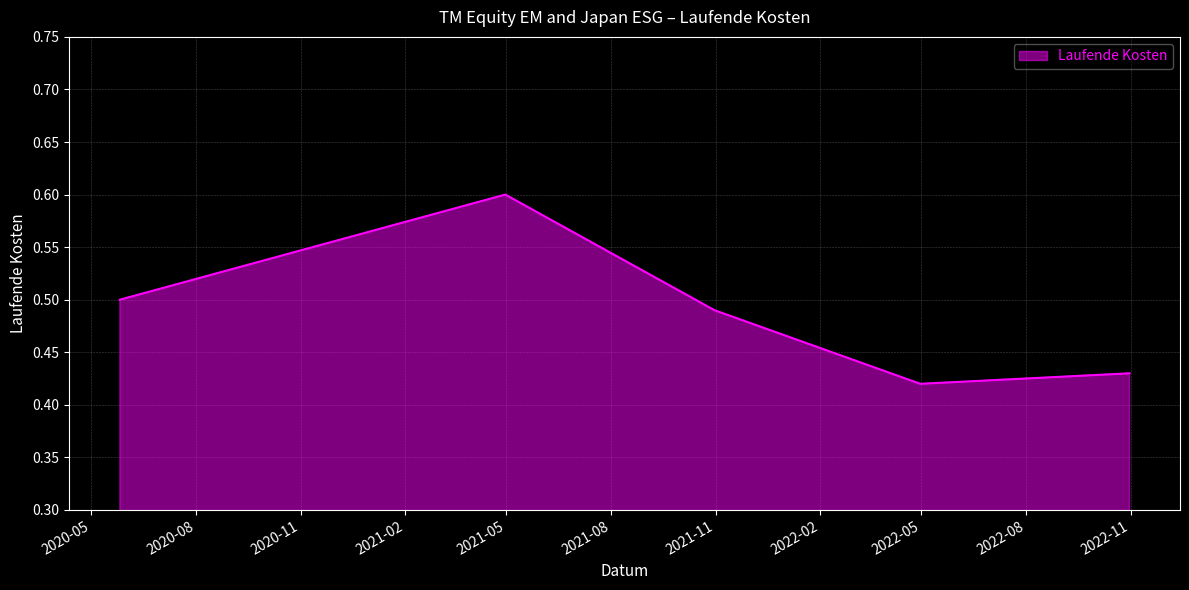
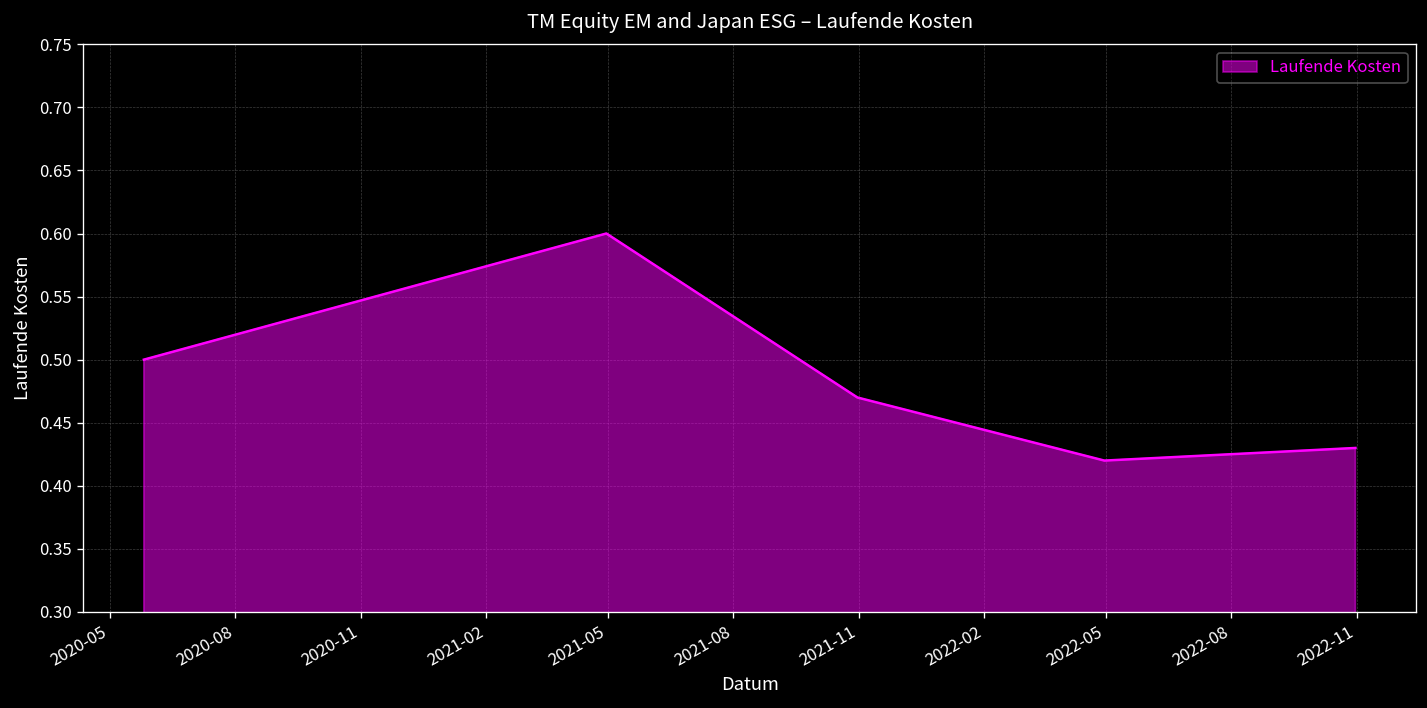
  {
    "2021-05": 0.60,
-   "2021-11": 0.49,
+   "2021-11": 0.47,
    "2022-05": 0.42,
    "2022-11": 0.43
  }
